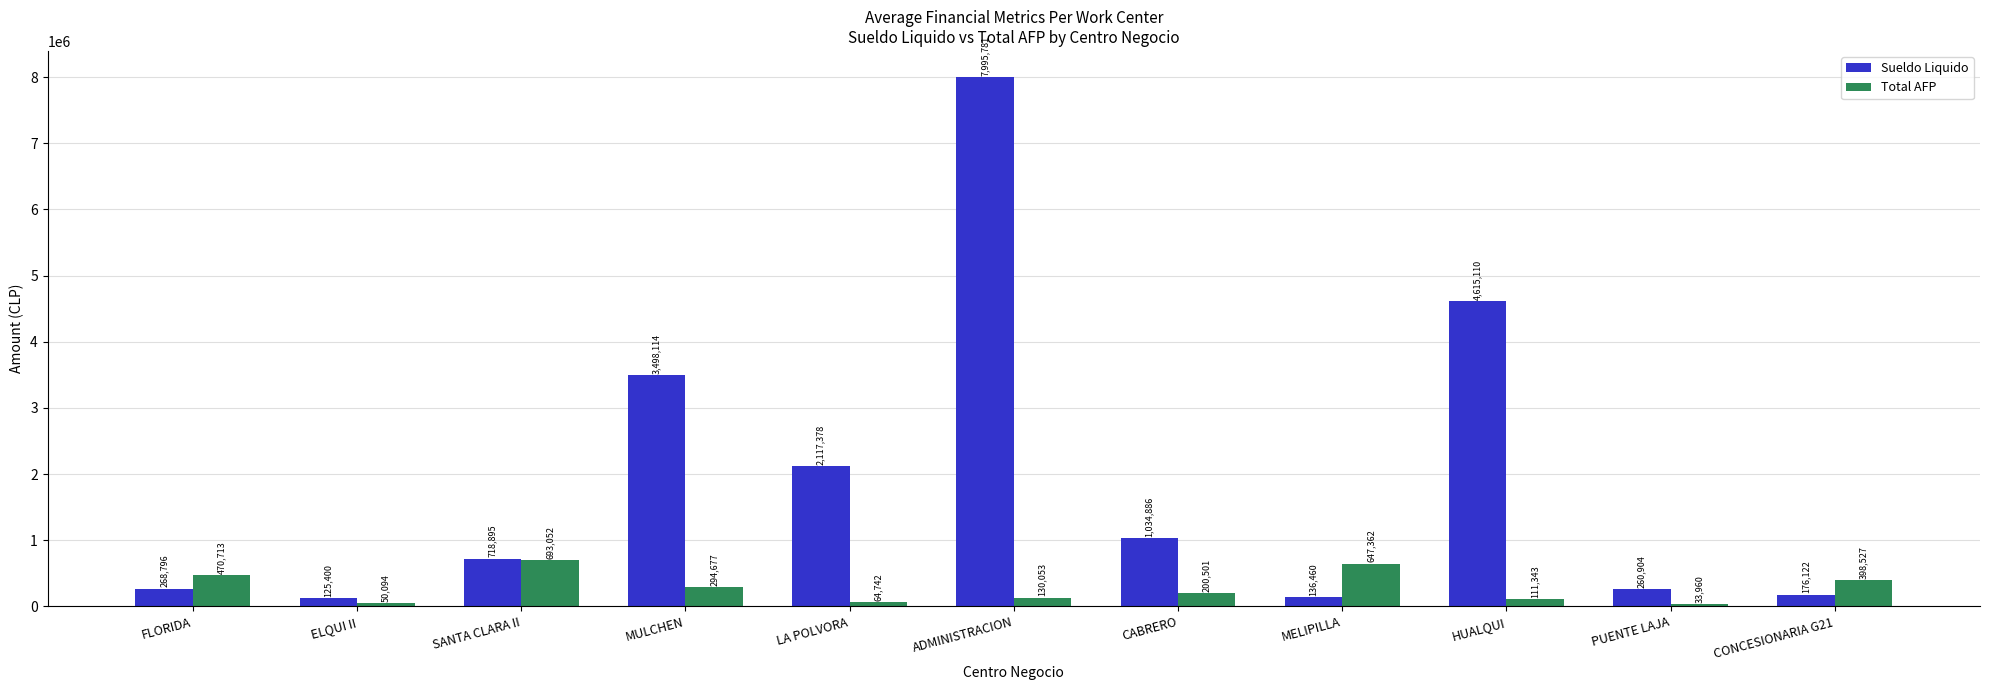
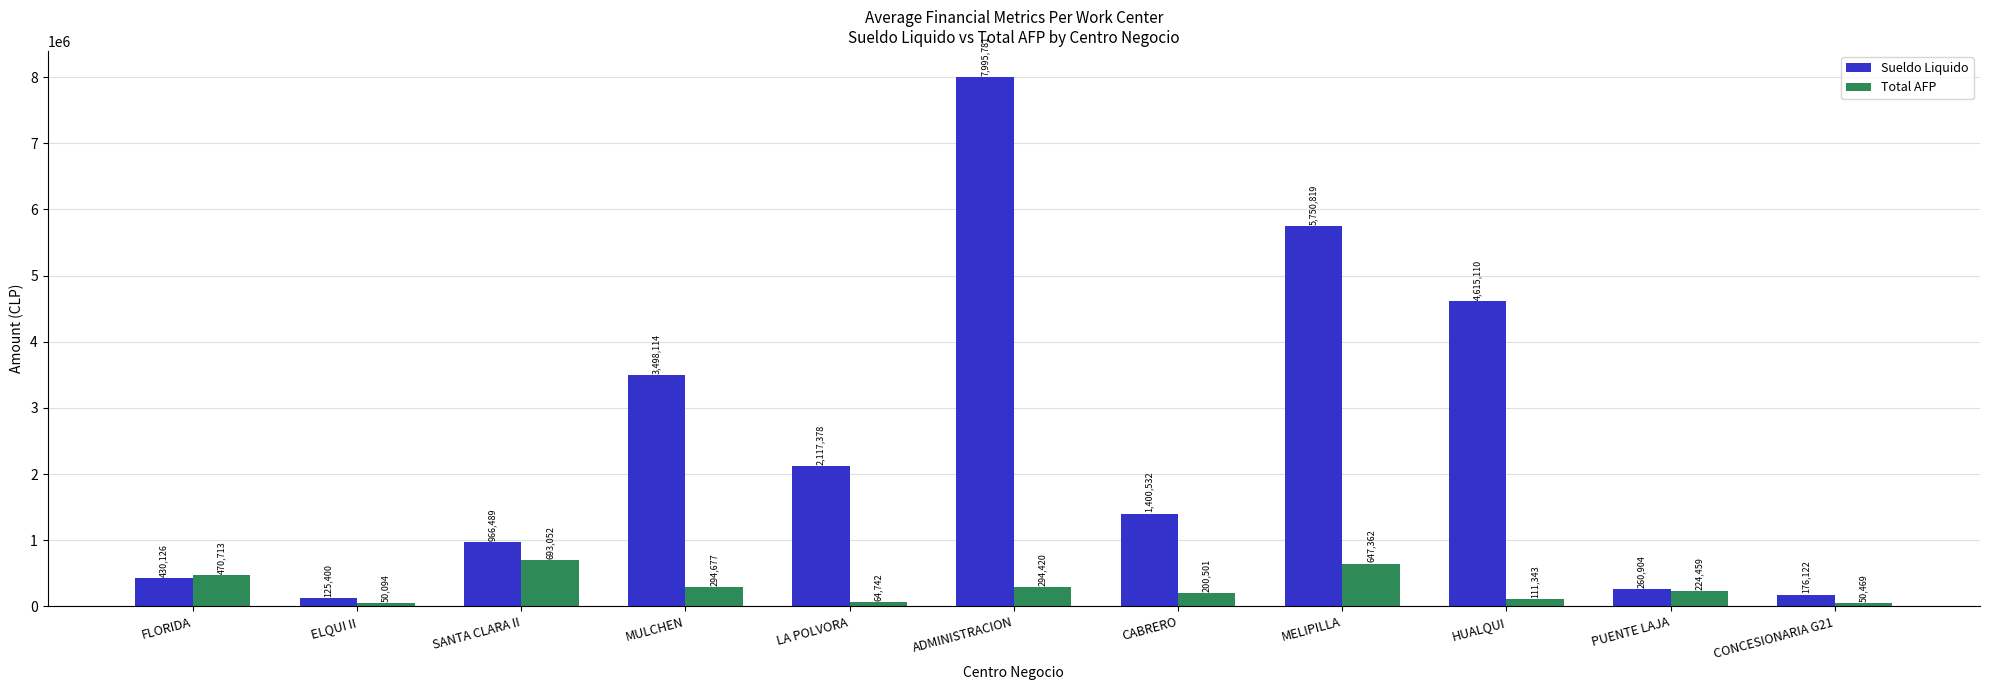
  {
    "Sueldo Liquido": {
-     "FLORIDA": "268,796",
+     "FLORIDA": "430,126",
      "ELQUI II": "125,400",
-     "SANTA CLARA II": "718,895",
+     "SANTA CLARA II": "966,489",
      "MULCHEN": "3,498,114",
      "LA POLVORA": "2,117,378",
      "ADMINISTRACION": "7,995,781",
-     "CABRERO": "1,034,886",
-     "MELIPILLA": "136,460",
+     "CABRERO": "1,400,532",
+     "MELIPILLA": "5,750,819",
      "HUALQUI": "4,615,110",
      "PUENTE LAJA": "260,904",
      "CONCESIONARIA G21": "176,122"
    },
    "Total AFP": {
      "FLORIDA": "470,713",
      "ELQUI II": "50,094",
      "SANTA CLARA II": "693,052",
      "MULCHEN": "294,677",
      "LA POLVORA": "64,742",
-     "ADMINISTRACION": "130,053",
+     "ADMINISTRACION": "294,420",
      "CABRERO": "200,501",
      "MELIPILLA": "647,362",
      "HUALQUI": "111,343",
-     "PUENTE LAJA": "33,960",
-     "CONCESIONARIA G21": "398,527"
+     "PUENTE LAJA": "224,459",
+     "CONCESIONARIA G21": "50,469"
    }
  }
